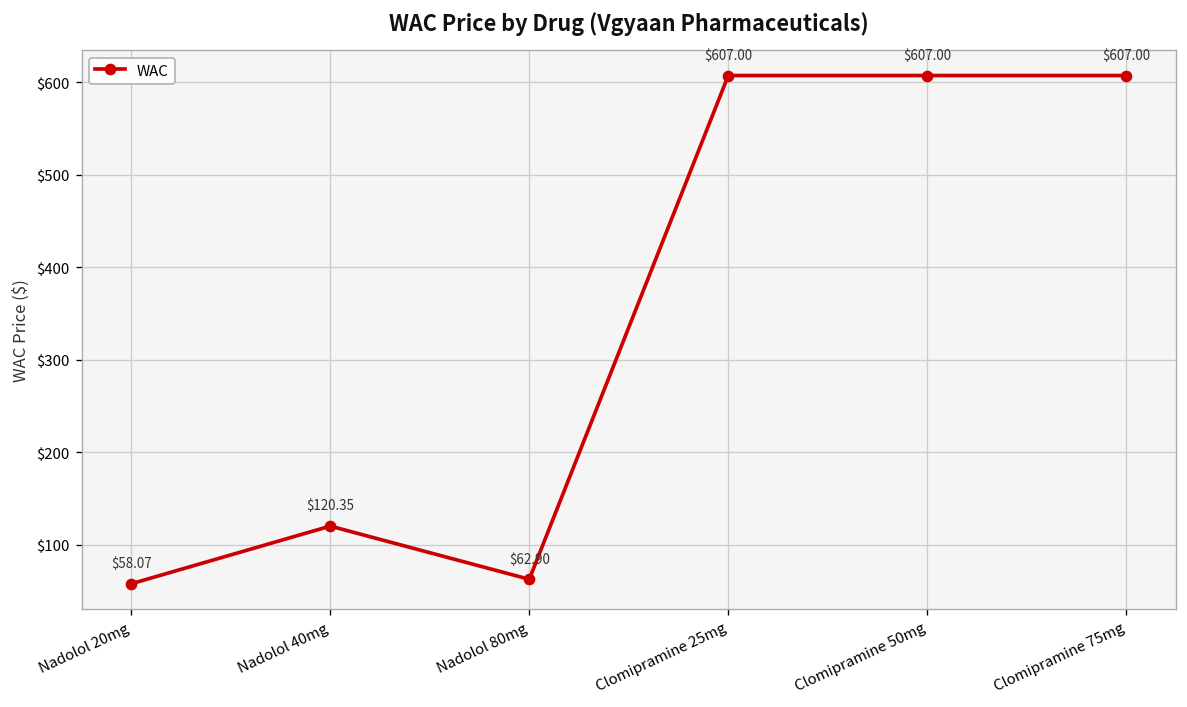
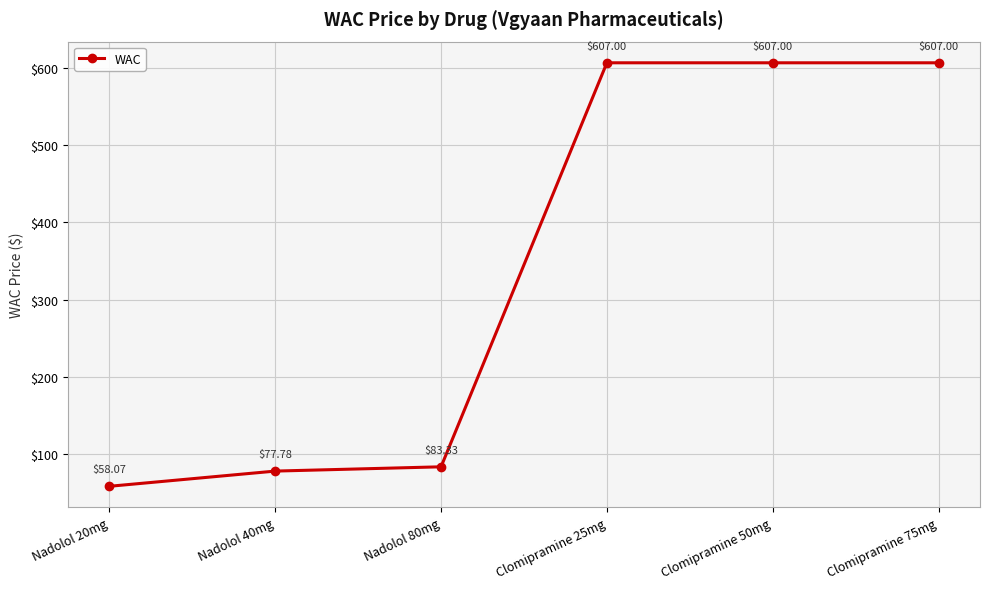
  {
    "Nadolol 20mg": "$58.07",
-   "Nadolol 40mg": "$120.35",
-   "Nadolol 80mg": "$62.90",
+   "Nadolol 40mg": "$77.78",
+   "Nadolol 80mg": "$83.33",
    "Clomipramine 25mg": "$607.00",
    "Clomipramine 50mg": "$607.00",
    "Clomipramine 75mg": "$607.00"
  }
